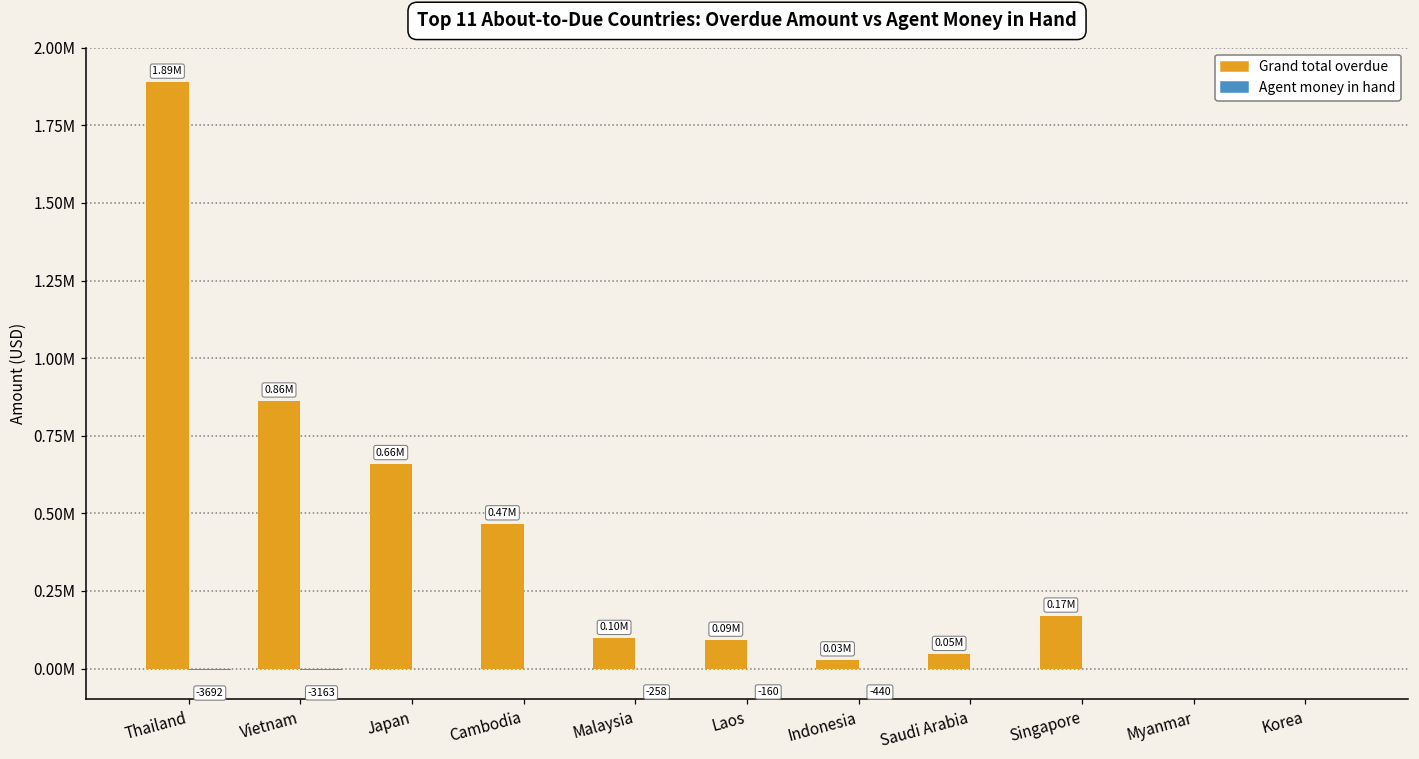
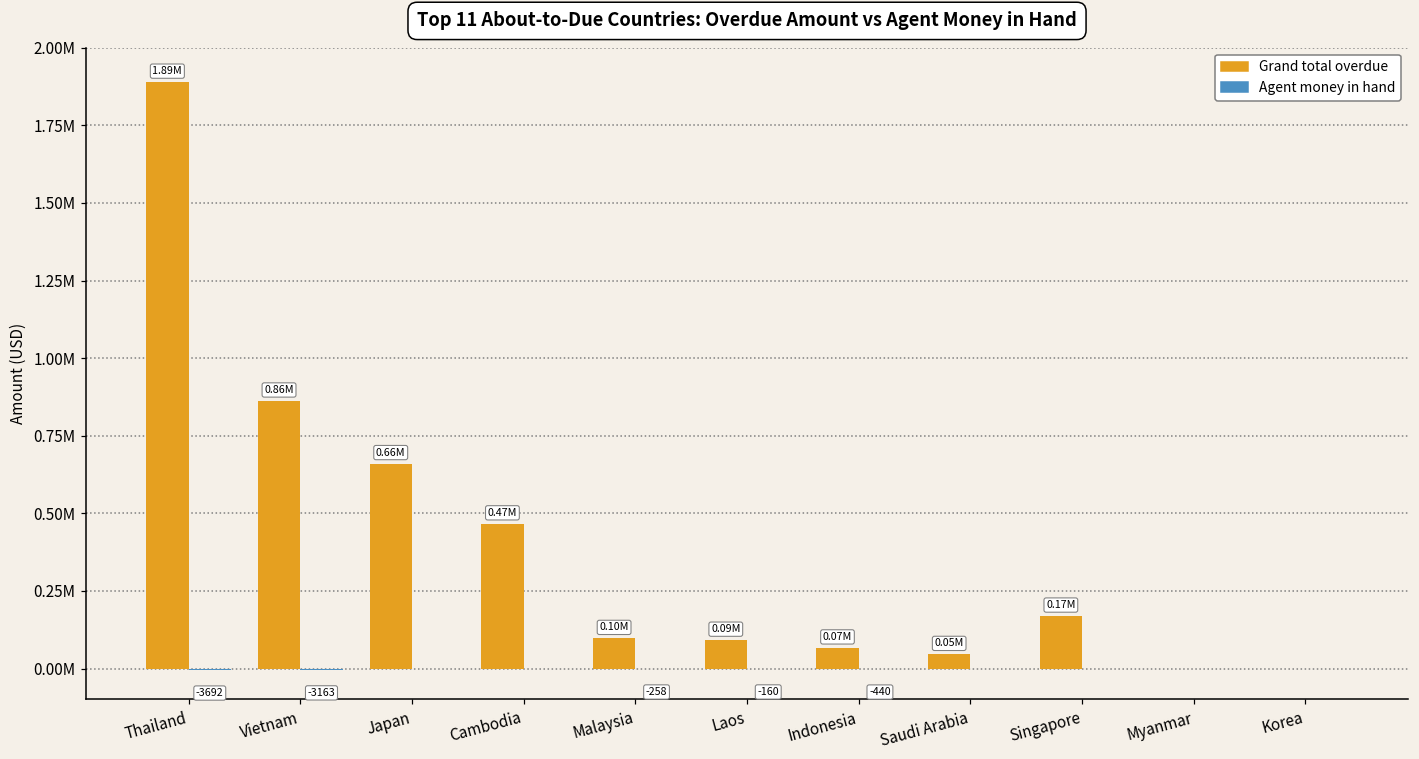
  {
    "Grand total overdue": {
-     "Indonesia": "0.03M"
+     "Indonesia": "0.07M"
    },
    "Agent money in hand": {
      "Japan": "0",
      "Cambodia": "0",
      "Saudi Arabia": "0",
      "Singapore": "0",
      "Myanmar": "0",
      "Korea": "0"
    }
  }
